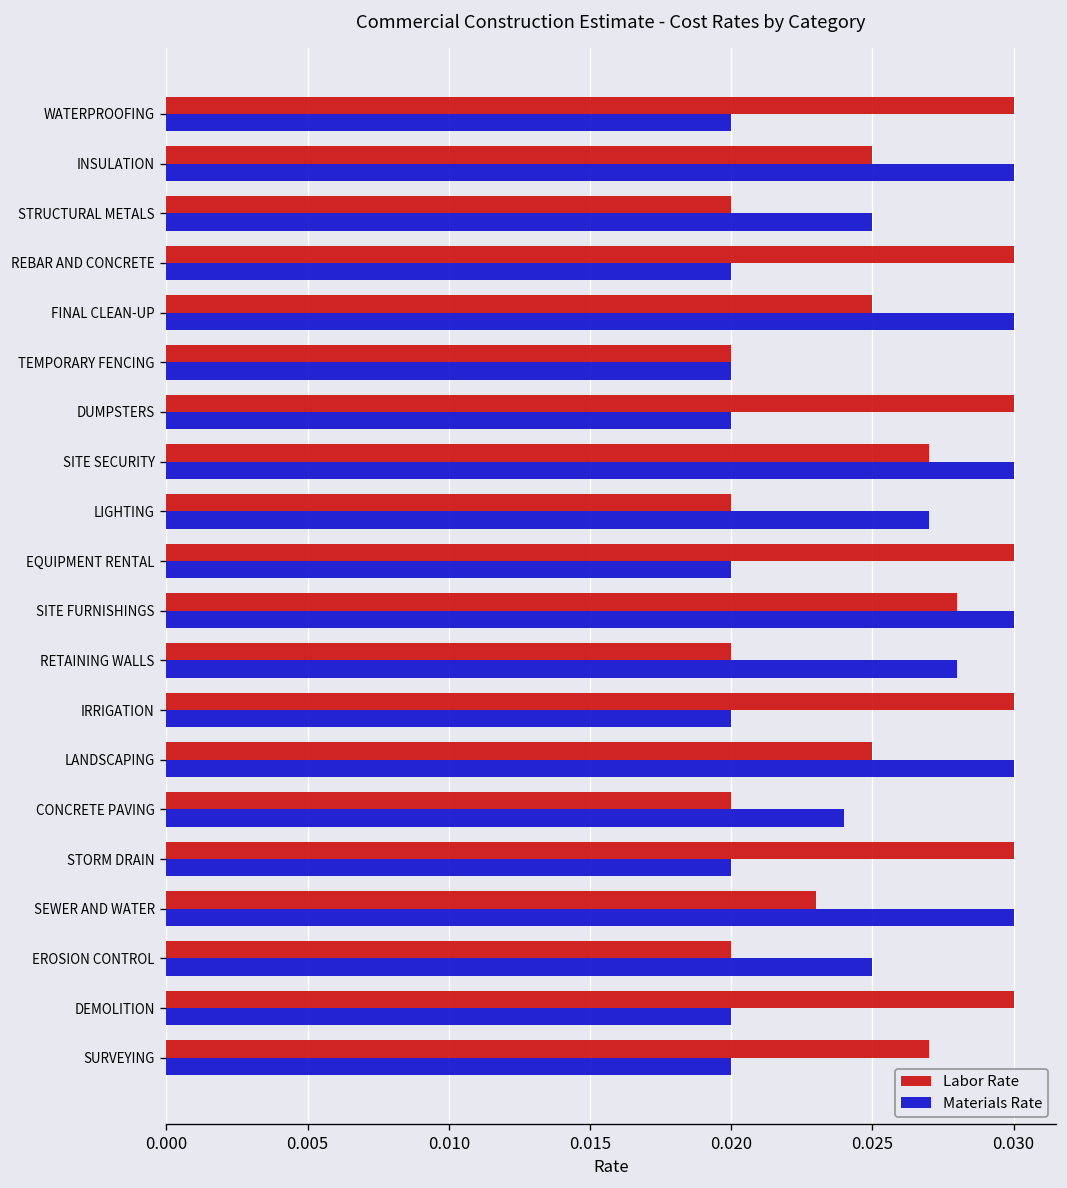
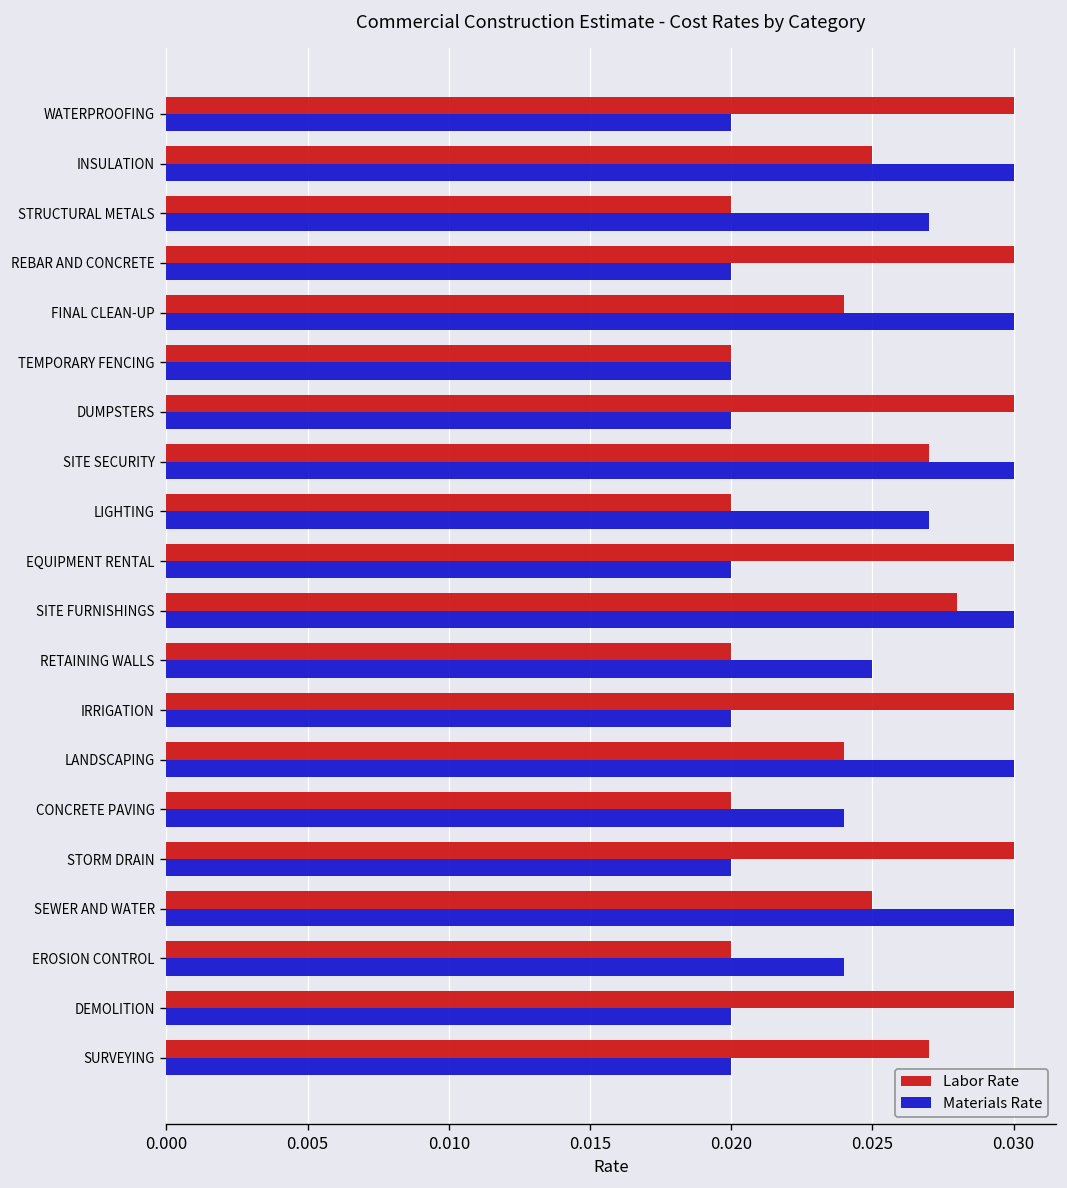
  {
    "Labor Rate": {
      "WATERPROOFING": 0.030,
      "INSULATION": 0.025,
      "STRUCTURAL METALS": 0.020,
      "REBAR AND CONCRETE": 0.030,
-     "FINAL CLEAN-UP": 0.025,
+     "FINAL CLEAN-UP": 0.024,
      "TEMPORARY FENCING": 0.020,
      "DUMPSTERS": 0.030,
      "SITE SECURITY": 0.027,
      "LIGHTING": 0.020,
      "EQUIPMENT RENTAL": 0.030,
      "SITE FURNISHINGS": 0.028,
      "RETAINING WALLS": 0.020,
      "IRRIGATION": 0.030,
-     "LANDSCAPING": 0.025,
+     "LANDSCAPING": 0.024,
      "CONCRETE PAVING": 0.020,
      "STORM DRAIN": 0.030,
-     "SEWER AND WATER": 0.023,
+     "SEWER AND WATER": 0.025,
      "EROSION CONTROL": 0.020,
      "DEMOLITION": 0.030,
      "SURVEYING": 0.027
    },
    "Materials Rate": {
      "WATERPROOFING": 0.020,
      "INSULATION": 0.030,
-     "STRUCTURAL METALS": 0.025,
+     "STRUCTURAL METALS": 0.027,
      "REBAR AND CONCRETE": 0.020,
      "FINAL CLEAN-UP": 0.030,
      "TEMPORARY FENCING": 0.020,
      "DUMPSTERS": 0.020,
      "SITE SECURITY": 0.030,
      "LIGHTING": 0.027,
      "EQUIPMENT RENTAL": 0.020,
      "SITE FURNISHINGS": 0.030,
-     "RETAINING WALLS": 0.028,
+     "RETAINING WALLS": 0.025,
      "IRRIGATION": 0.020,
      "LANDSCAPING": 0.030,
      "CONCRETE PAVING": 0.024,
      "STORM DRAIN": 0.020,
      "SEWER AND WATER": 0.030,
-     "EROSION CONTROL": 0.025,
+     "EROSION CONTROL": 0.024,
      "DEMOLITION": 0.020,
      "SURVEYING": 0.020
    }
  }
